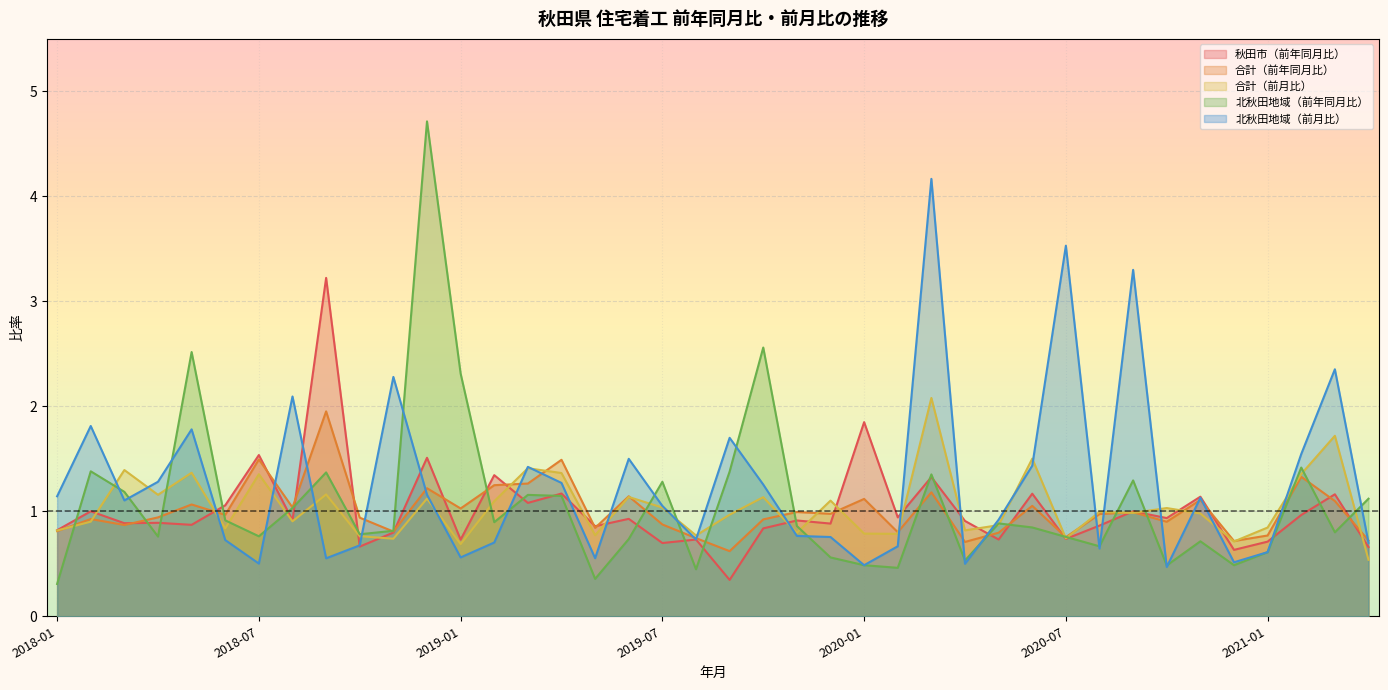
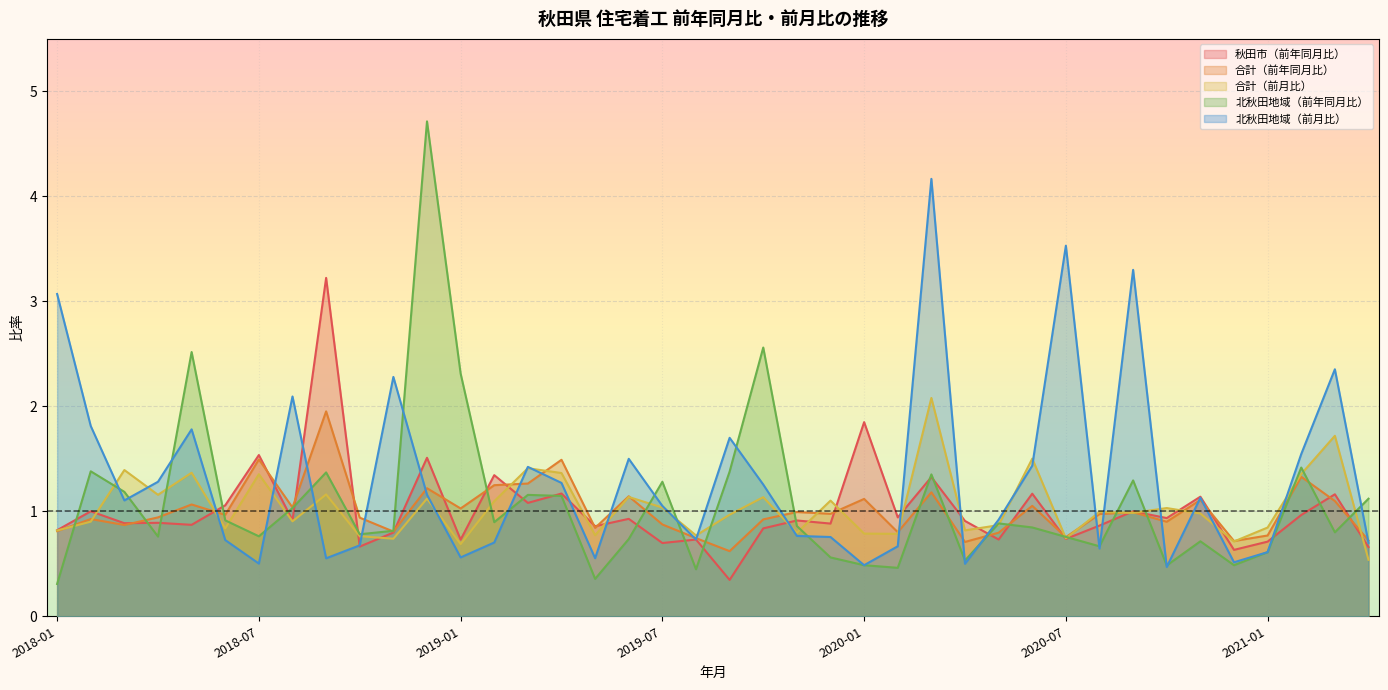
  {
    "北秋田地域（前月比）": {
-     "2018-01": 1.14,
+     "2018-01": 3.07,
      "2018-07": 0.50,
      "2019-01": 0.56,
      "2020-07": 3.53
    }
  }
